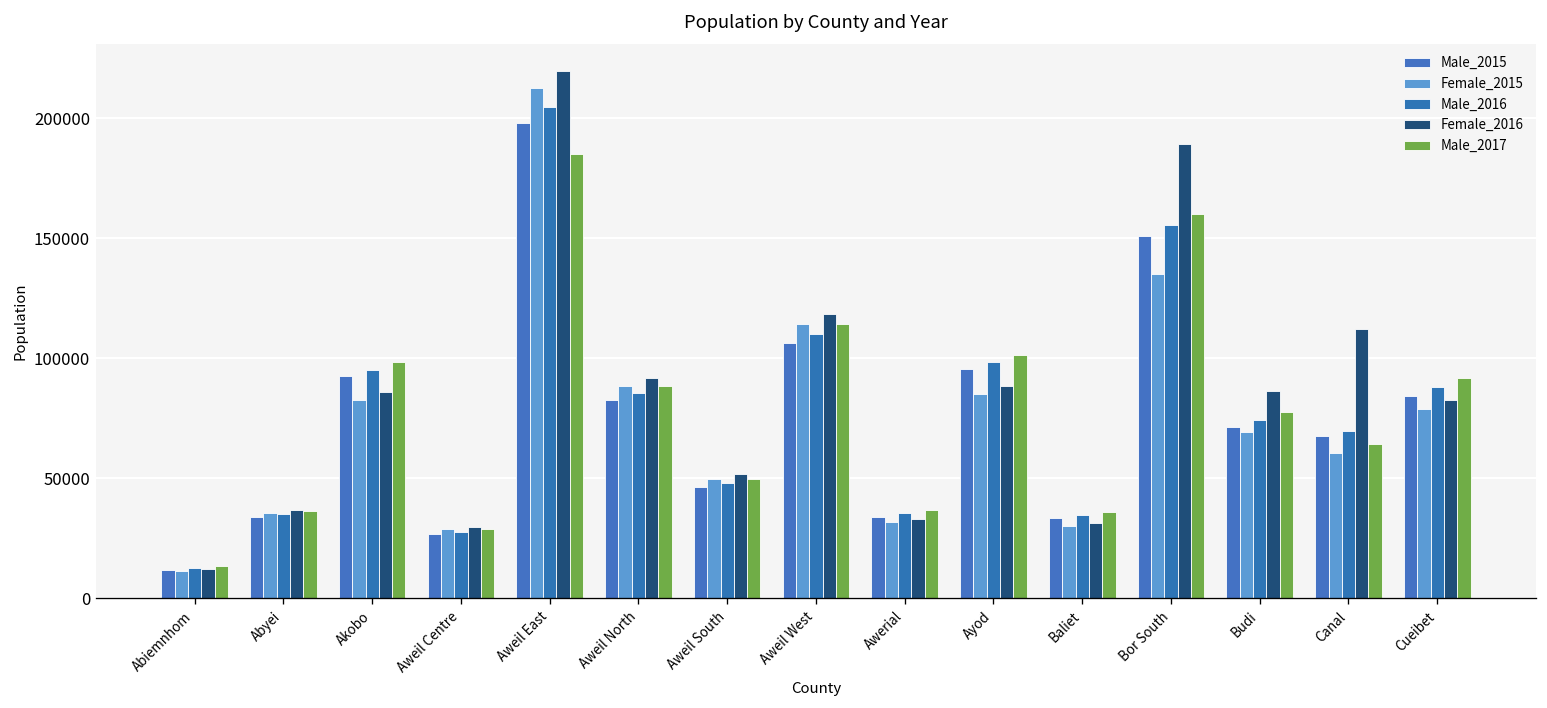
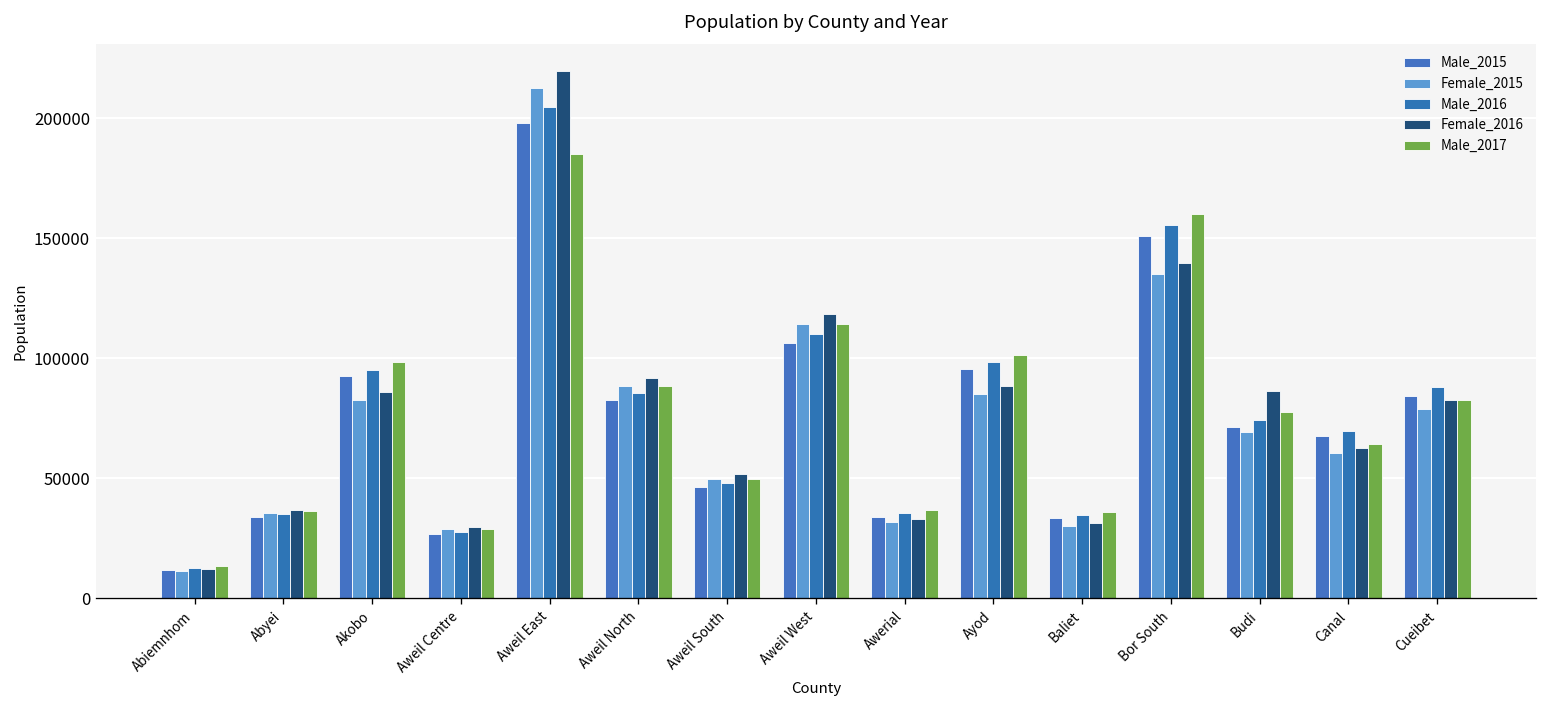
  {
    "Female_2016": {
      "Abiemnhom": 12000,
      "Abyei": 37000,
      "Akobo": 86000,
      "Aweil Centre": 30000,
      "Aweil East": 220000,
      "Aweil North": 92000,
      "Aweil South": 52000,
      "Aweil West": 118000,
      "Awerial": 33000,
      "Ayod": 88000,
      "Baliet": 31000,
-     "Bor South": 189000,
+     "Bor South": 140000,
      "Budi": 86000,
-     "Canal": 112000,
+     "Canal": 63000,
      "Cueibet": 82000
    },
    "Male_2017": {
      "Abiemnhom": 13000,
      "Abyei": 36000,
      "Akobo": 98000,
      "Aweil Centre": 29000,
      "Aweil East": 185000,
      "Aweil North": 88000,
      "Aweil South": 50000,
      "Aweil West": 114000,
      "Awerial": 37000,
      "Ayod": 101000,
      "Baliet": 36000,
      "Bor South": 160000,
      "Budi": 78000,
      "Canal": 64000,
-     "Cueibet": 92000
+     "Cueibet": 83000
    }
  }
